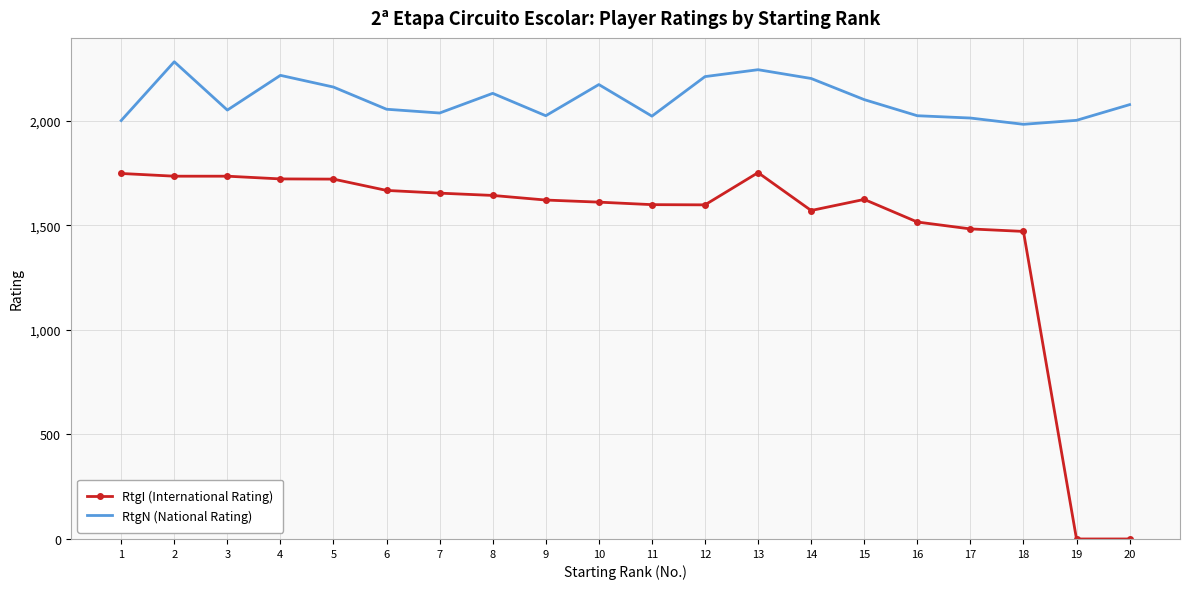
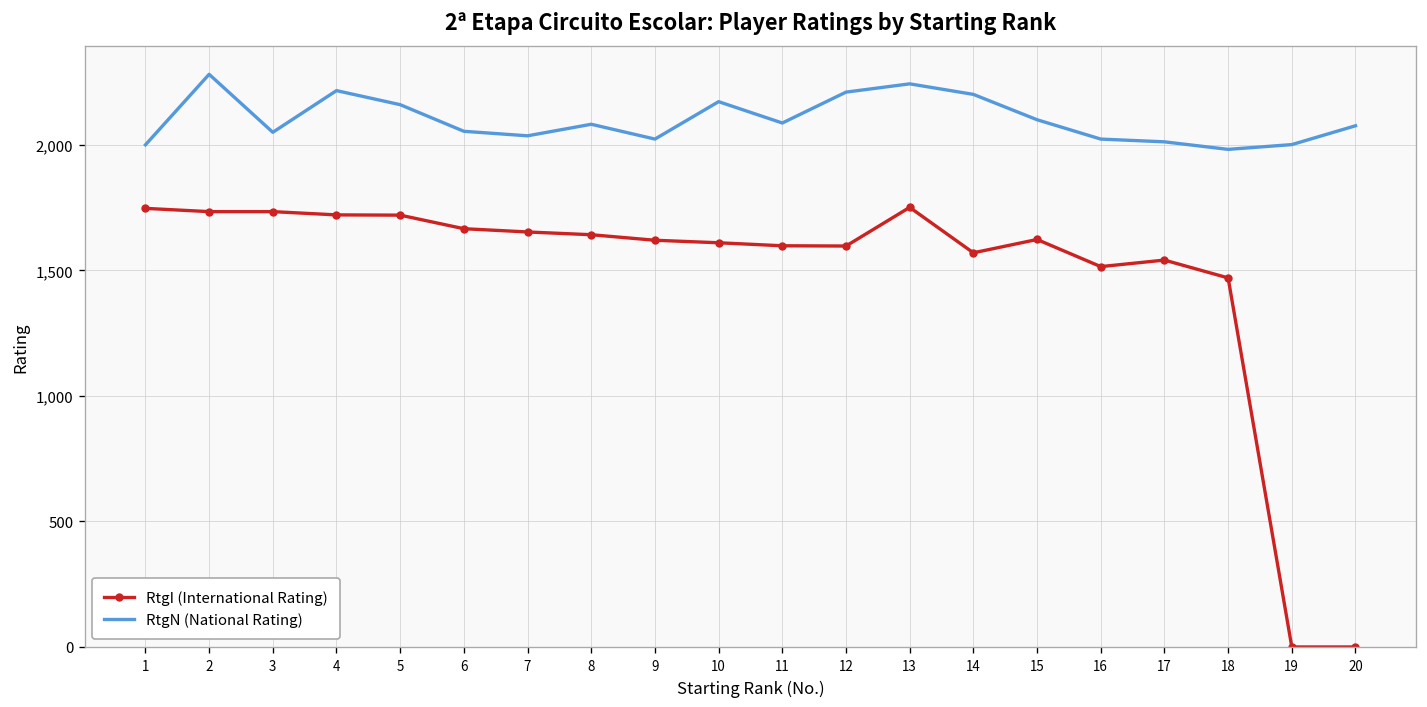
  {
    "RtgI (International Rating)": {
      "1": "1,750",
      "2": "1,730",
      "3": "1,730",
      "4": "1,720",
      "5": "1,720",
      "6": "1,670",
      "7": "1,650",
      "8": "1,640",
      "9": "1,620",
      "10": "1,610",
      "11": "1,600",
      "12": "1,600",
      "13": "1,750",
      "14": "1,570",
      "15": "1,620",
      "16": "1,520",
-     "17": "1,480",
+     "17": "1,540",
      "18": "1,470",
      "19": "0",
      "20": "0"
    },
    "RtgN (National Rating)": {
      "1": "2,000",
      "2": "2,280",
      "3": "2,050",
      "4": "2,220",
      "5": "2,160",
      "6": "2,050",
      "7": "2,040",
-     "8": "2,130",
+     "8": "2,080",
      "9": "2,020",
      "10": "2,170",
-     "11": "2,020",
+     "11": "2,090",
      "12": "2,210",
      "13": "2,240",
      "14": "2,200",
      "15": "2,100",
      "16": "2,020",
      "17": "2,010",
      "18": "1,980",
      "19": "2,000",
      "20": "2,080"
    }
  }
